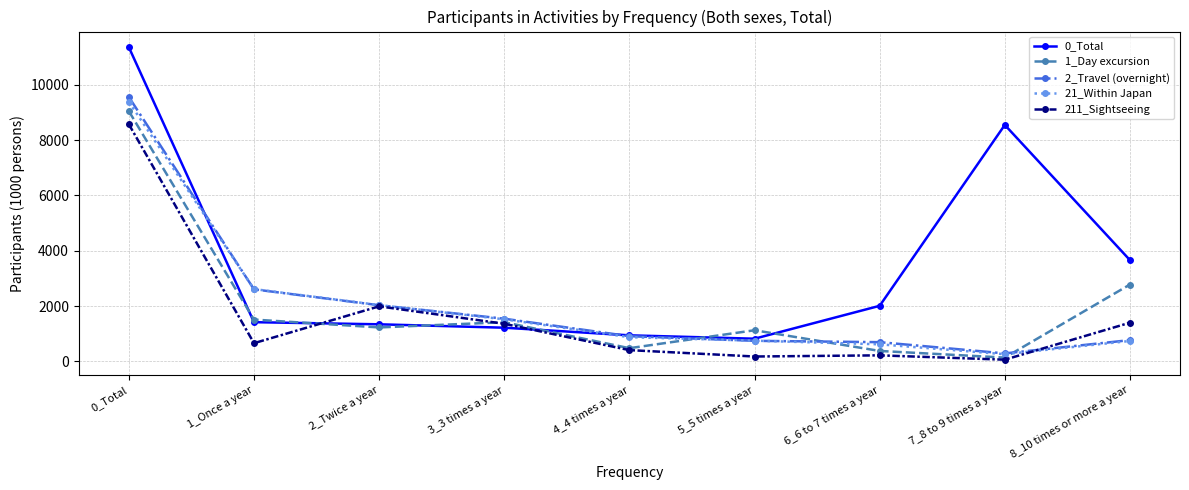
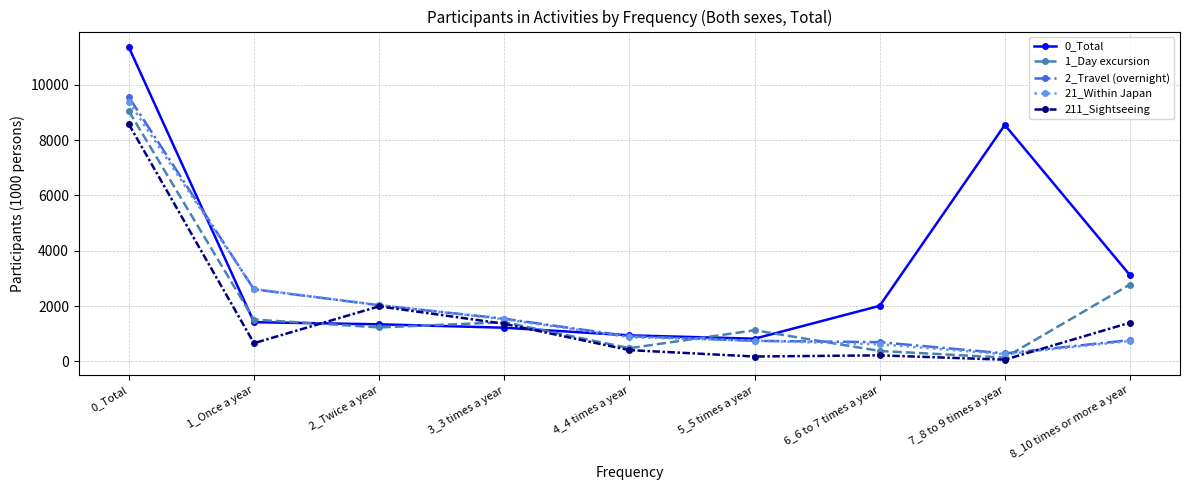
  {
    "0_Total": {
      "0_Total": 11400,
      "1_Once a year": 1400,
      "2_Twice a year": 1300,
      "3_3 times a year": 1200,
      "6_6 to 7 times a year": 2000,
      "7_8 to 9 times a year": 8600,
-     "8_10 times or more a year": 3700
+     "8_10 times or more a year": 3100
    },
    "211_Sightseeing": {
      "0_Total": 8600,
      "1_Once a year": 700,
      "5_5 times a year": 200,
      "6_6 to 7 times a year": 200,
      "8_10 times or more a year": 1400
    }
  }
